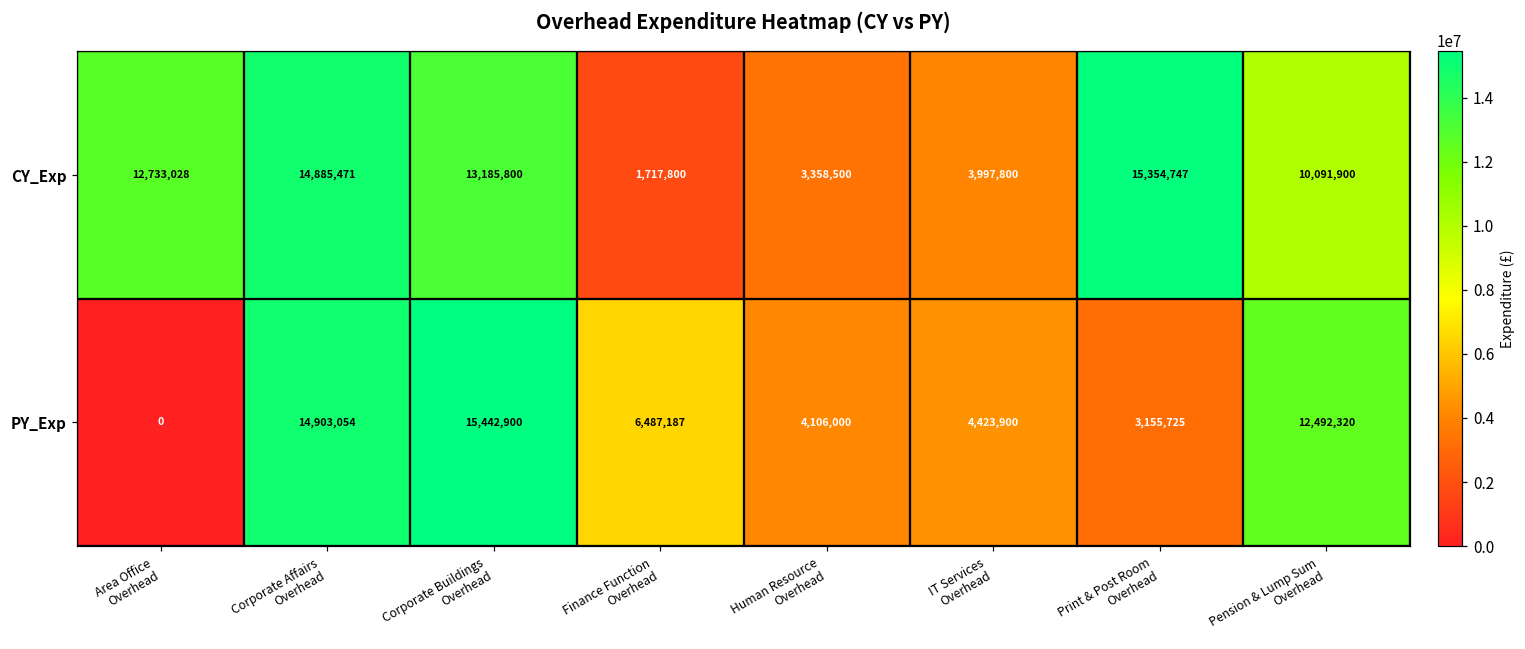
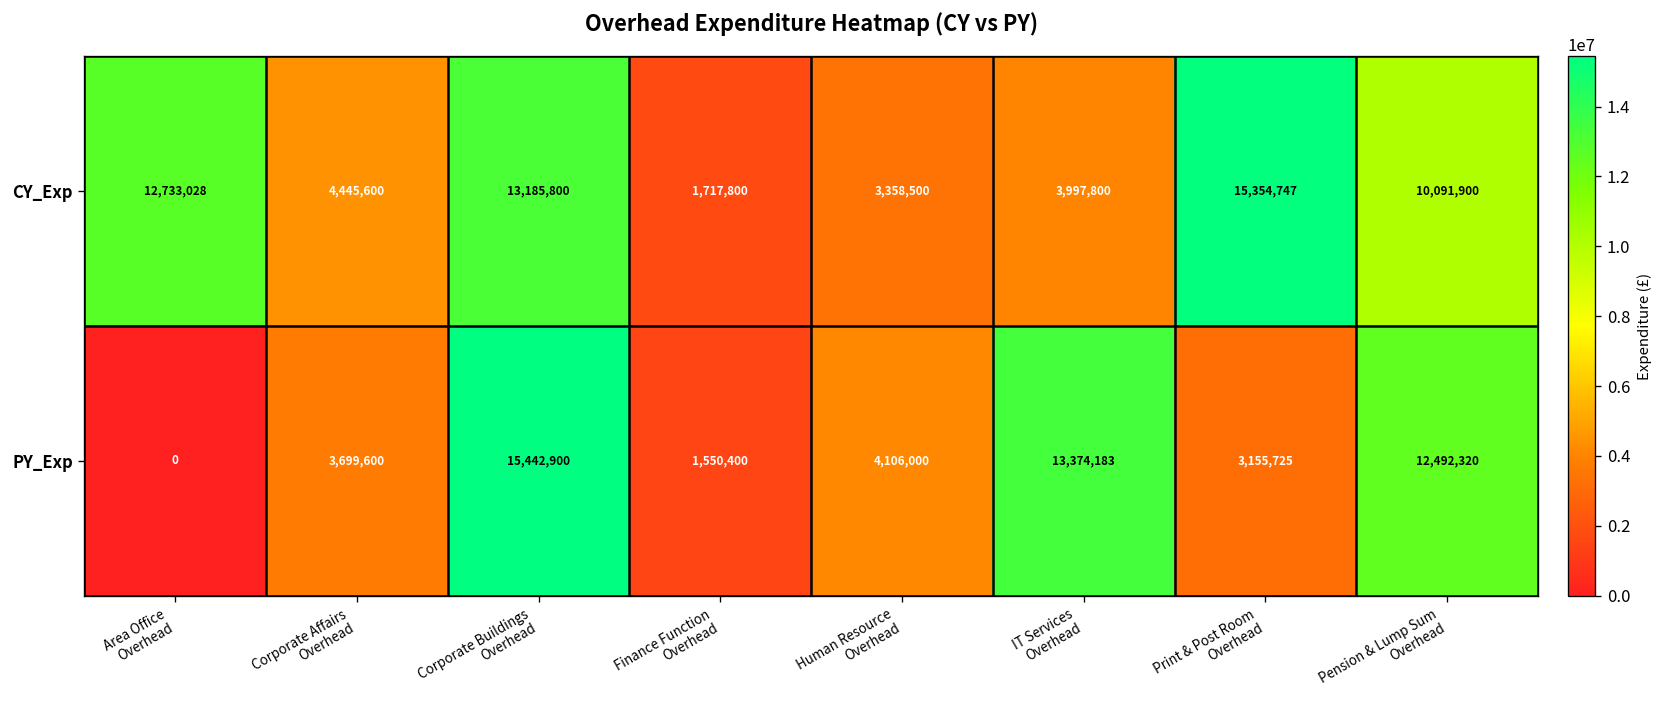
  {
    "CY_Exp": {
      "Area Office Overhead": "12,733,028",
-     "Corporate Affairs Overhead": "14,885,471",
+     "Corporate Affairs Overhead": "4,445,600",
      "Corporate Buildings Overhead": "13,185,800",
      "Finance Function Overhead": "1,717,800",
      "Human Resource Overhead": "3,358,500",
      "IT Services Overhead": "3,997,800",
      "Print & Post Room Overhead": "15,354,747",
      "Pension & Lump Sum Overhead": "10,091,900"
    },
    "PY_Exp": {
      "Area Office Overhead": "0",
-     "Corporate Affairs Overhead": "14,903,054",
+     "Corporate Affairs Overhead": "3,699,600",
      "Corporate Buildings Overhead": "15,442,900",
-     "Finance Function Overhead": "6,487,187",
+     "Finance Function Overhead": "1,550,400",
      "Human Resource Overhead": "4,106,000",
-     "IT Services Overhead": "4,423,900",
+     "IT Services Overhead": "13,374,183",
      "Print & Post Room Overhead": "3,155,725",
      "Pension & Lump Sum Overhead": "12,492,320"
    }
  }
